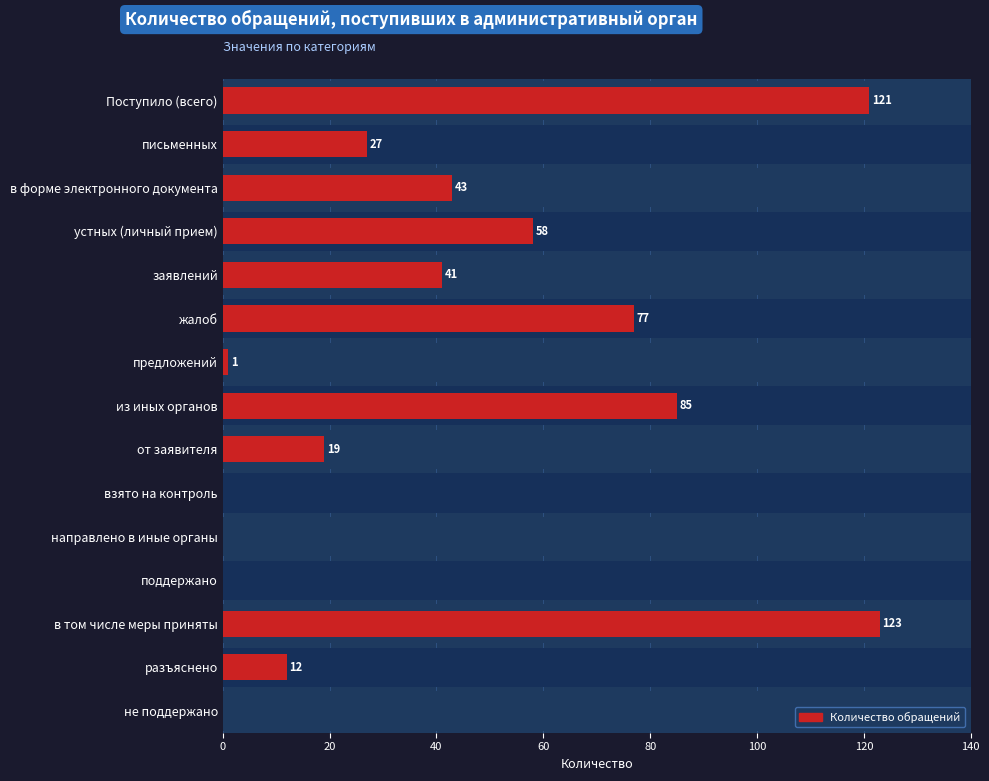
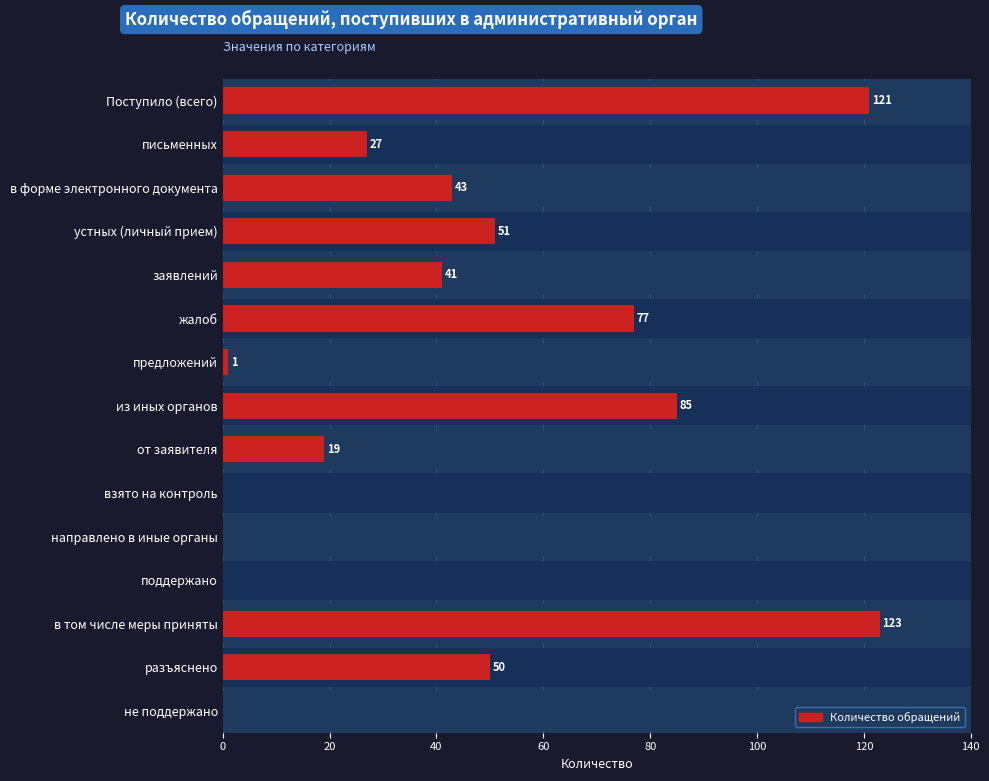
  {
    "Количество обращений": {
-     "устных (личный прием)": 58,
-     "разъяснено": 12
+     "устных (личный прием)": 51,
+     "разъяснено": 50
    }
  }
